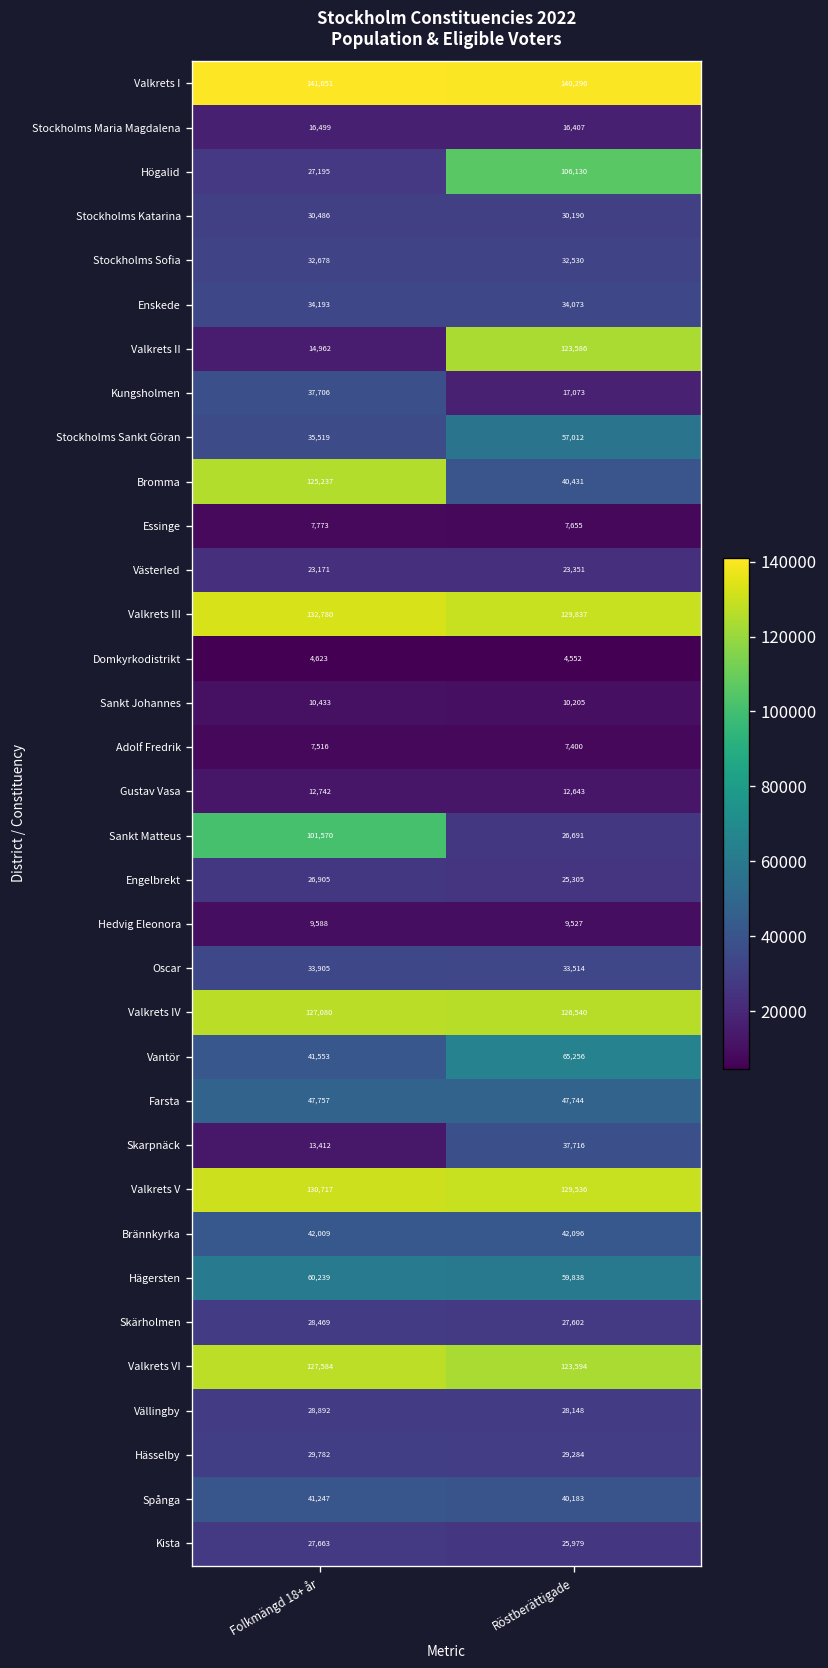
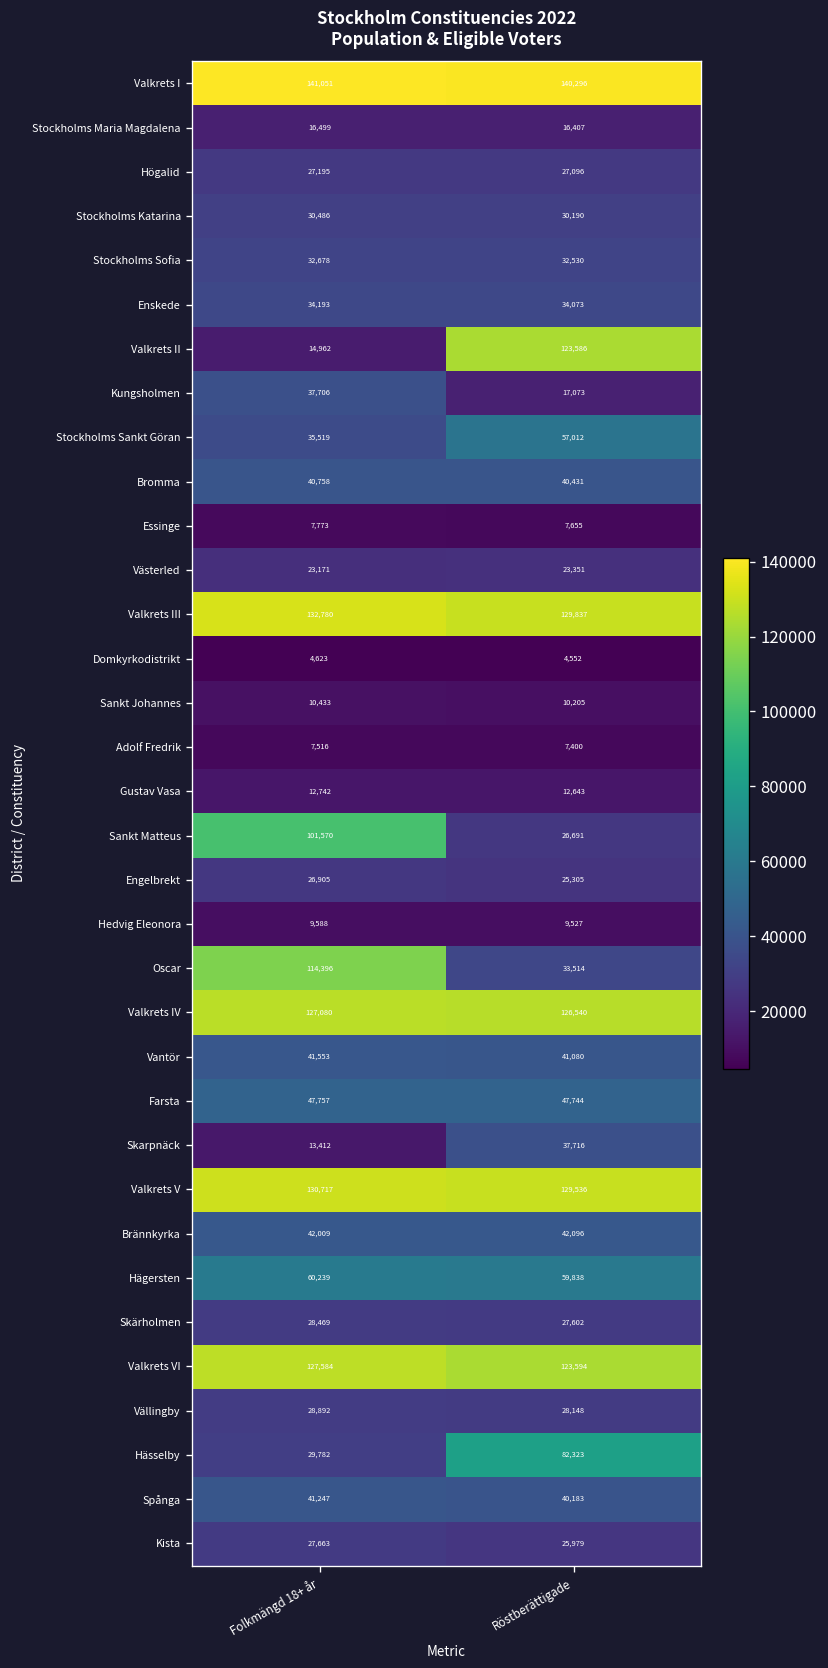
  {
    "Valkrets I": {
      "Folkmängd 18+ år": "141,051",
      "Röstberättigade": "140,296"
    },
    "Stockholms Maria Magdalena": {
      "Folkmängd 18+ år": "16,499",
      "Röstberättigade": "16,407"
    },
    "Högalid": {
      "Folkmängd 18+ år": "27,195",
-     "Röstberättigade": "106,130"
+     "Röstberättigade": "27,096"
    },
    "Stockholms Katarina": {
      "Folkmängd 18+ år": "30,486",
      "Röstberättigade": "30,190"
    },
    "Stockholms Sofia": {
      "Folkmängd 18+ år": "32,678",
      "Röstberättigade": "32,530"
    },
    "Enskede": {
      "Folkmängd 18+ år": "34,193",
      "Röstberättigade": "34,073"
    },
    "Valkrets II": {
      "Folkmängd 18+ år": "14,962",
      "Röstberättigade": "123,586"
    },
    "Kungsholmen": {
      "Folkmängd 18+ år": "37,706",
      "Röstberättigade": "17,073"
    },
    "Stockholms Sankt Göran": {
      "Folkmängd 18+ år": "35,519",
      "Röstberättigade": "57,012"
    },
    "Bromma": {
-     "Folkmängd 18+ år": "125,237",
+     "Folkmängd 18+ år": "40,758",
      "Röstberättigade": "40,431"
    },
    "Essinge": {
      "Folkmängd 18+ år": "7,773",
      "Röstberättigade": "7,655"
    },
    "Västerled": {
      "Folkmängd 18+ år": "23,171",
      "Röstberättigade": "23,351"
    },
    "Valkrets III": {
      "Folkmängd 18+ år": "132,780",
      "Röstberättigade": "129,837"
    },
    "Domkyrkodistrikt": {
      "Folkmängd 18+ år": "4,623",
      "Röstberättigade": "4,552"
    },
    "Sankt Johannes": {
      "Folkmängd 18+ år": "10,433",
      "Röstberättigade": "10,205"
    },
    "Adolf Fredrik": {
      "Folkmängd 18+ år": "7,516",
      "Röstberättigade": "7,400"
    },
    "Gustav Vasa": {
      "Folkmängd 18+ år": "12,742",
      "Röstberättigade": "12,643"
    },
    "Sankt Matteus": {
      "Folkmängd 18+ år": "101,570",
      "Röstberättigade": "26,691"
    },
    "Engelbrekt": {
      "Folkmängd 18+ år": "26,905",
      "Röstberättigade": "25,305"
    },
    "Hedvig Eleonora": {
      "Folkmängd 18+ år": "9,588",
      "Röstberättigade": "9,527"
    },
    "Oscar": {
-     "Folkmängd 18+ år": "33,905",
+     "Folkmängd 18+ år": "114,396",
      "Röstberättigade": "33,514"
    },
    "Valkrets IV": {
      "Folkmängd 18+ år": "127,080",
      "Röstberättigade": "126,540"
    },
    "Vantör": {
      "Folkmängd 18+ år": "41,553",
-     "Röstberättigade": "65,256"
+     "Röstberättigade": "41,080"
    },
    "Farsta": {
      "Folkmängd 18+ år": "47,757",
      "Röstberättigade": "47,744"
    },
    "Skarpnäck": {
      "Folkmängd 18+ år": "13,412",
      "Röstberättigade": "37,716"
    },
    "Valkrets V": {
      "Folkmängd 18+ år": "130,717",
      "Röstberättigade": "129,536"
    },
    "Brännkyrka": {
      "Folkmängd 18+ år": "42,009",
      "Röstberättigade": "42,096"
    },
    "Hägersten": {
      "Folkmängd 18+ år": "60,239",
      "Röstberättigade": "59,838"
    },
    "Skärholmen": {
      "Folkmängd 18+ år": "28,469",
      "Röstberättigade": "27,602"
    },
    "Valkrets VI": {
      "Folkmängd 18+ år": "127,584",
      "Röstberättigade": "123,594"
    },
    "Vällingby": {
      "Folkmängd 18+ år": "28,892",
      "Röstberättigade": "28,148"
    },
    "Hässelby": {
      "Folkmängd 18+ år": "29,782",
-     "Röstberättigade": "29,284"
+     "Röstberättigade": "82,323"
    },
    "Spånga": {
      "Folkmängd 18+ år": "41,247",
      "Röstberättigade": "40,183"
    },
    "Kista": {
      "Folkmängd 18+ år": "27,663",
      "Röstberättigade": "25,979"
    }
  }
